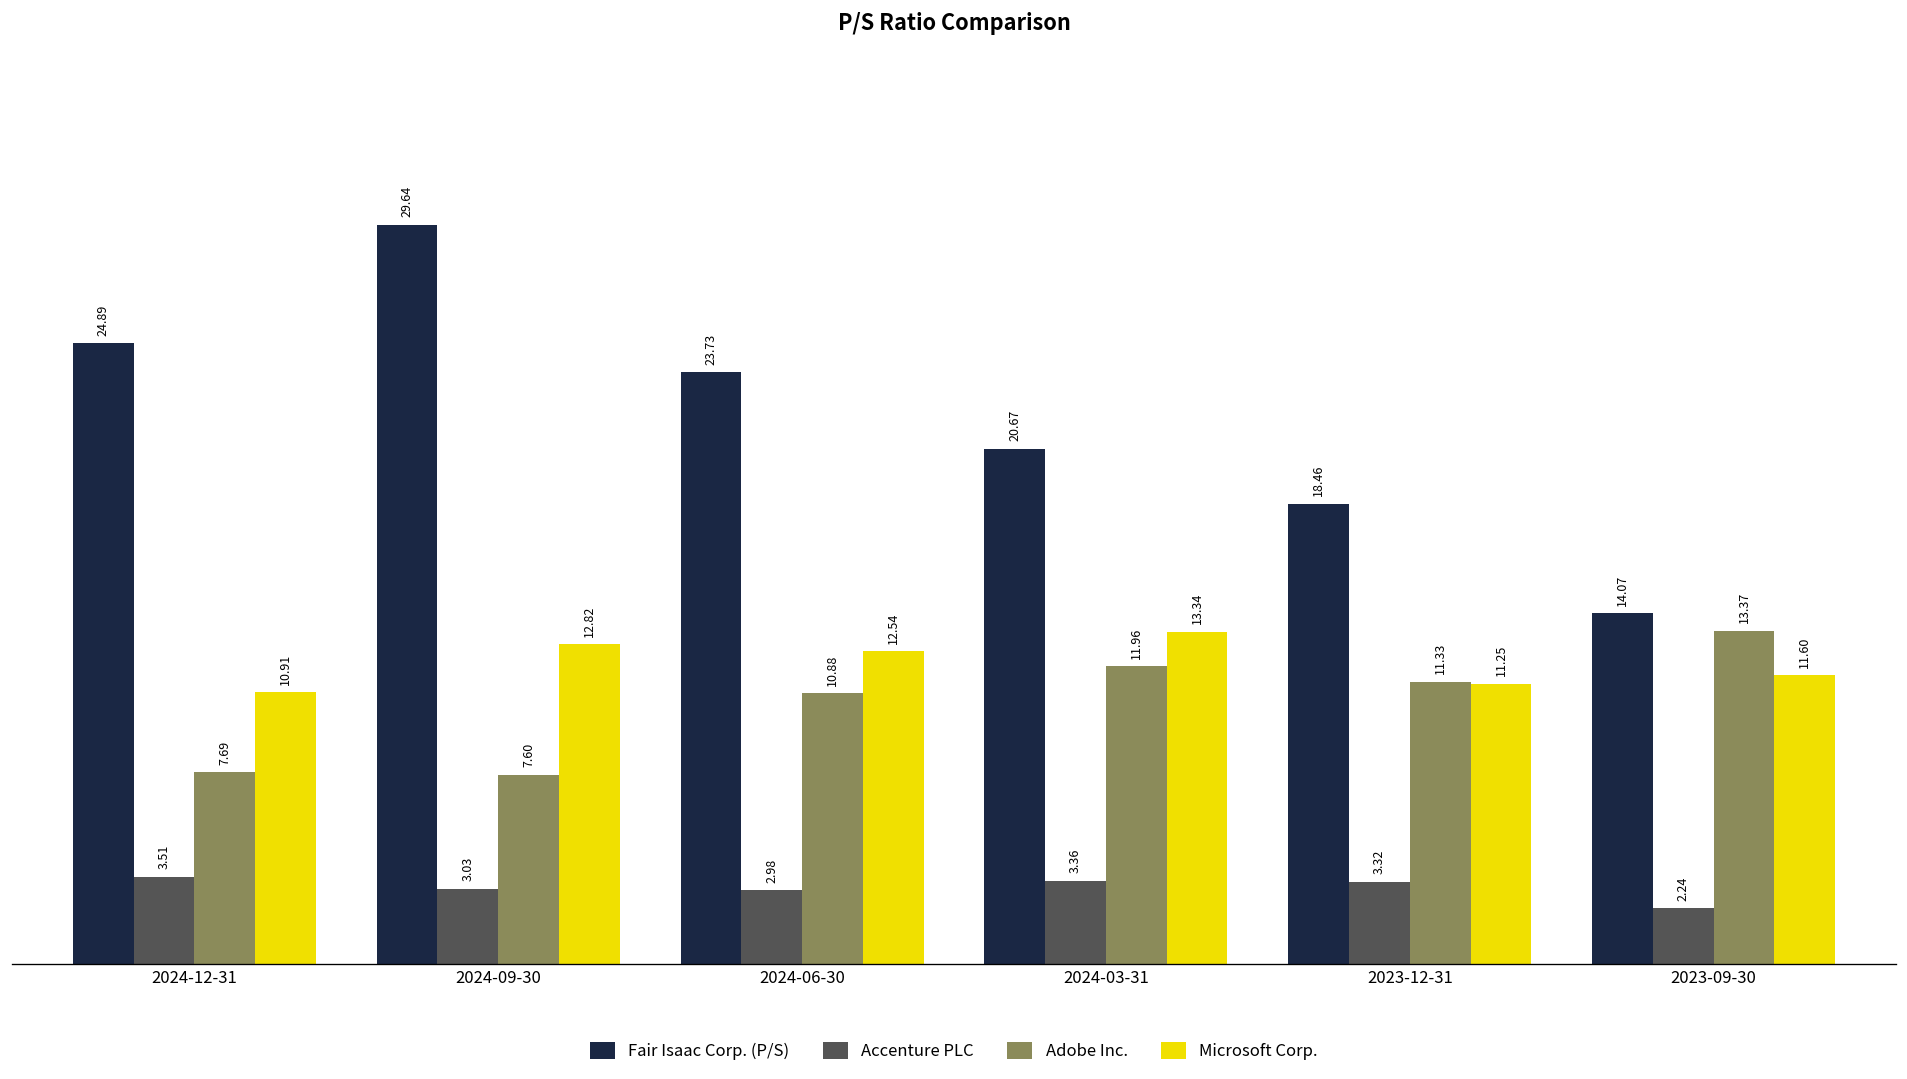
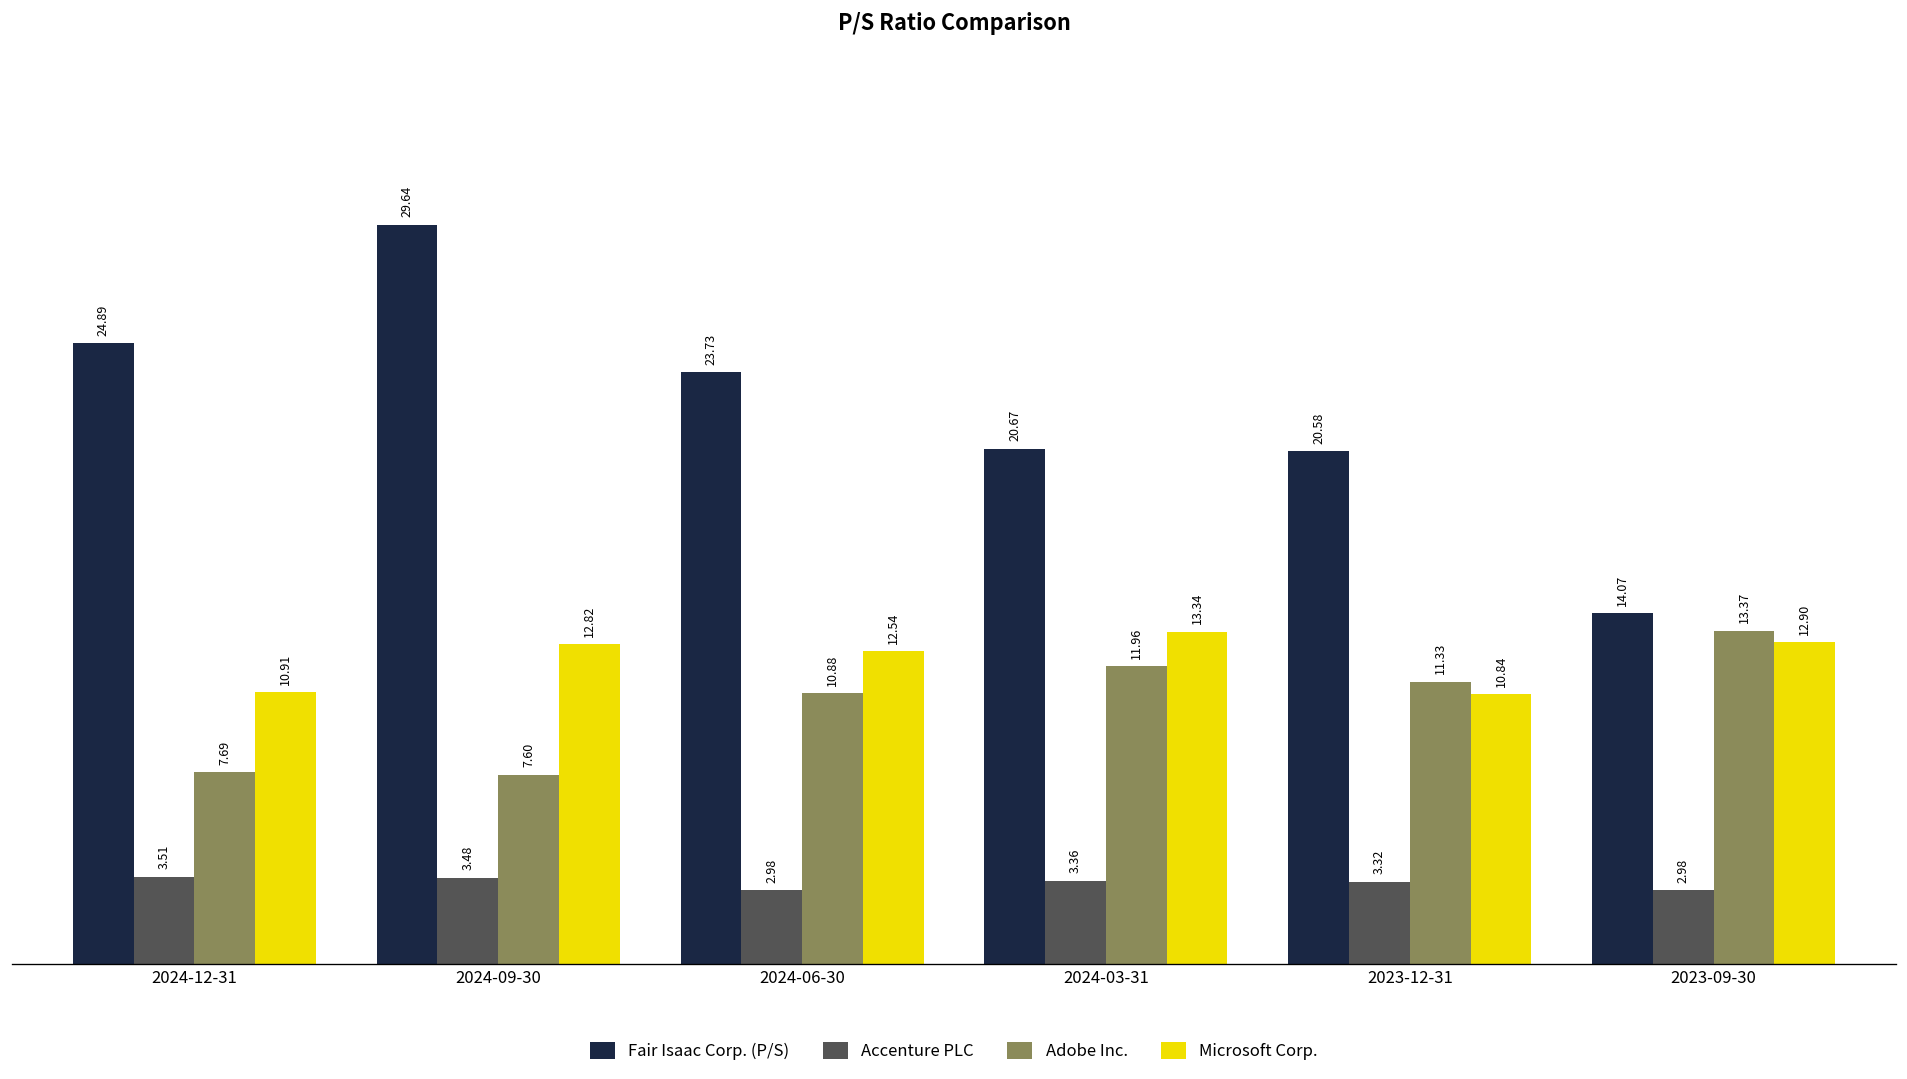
  {
    "Fair Isaac Corp. (P/S)": {
      "2024-12-31": 24.89,
      "2024-09-30": 29.64,
      "2024-06-30": 23.73,
      "2024-03-31": 20.67,
-     "2023-12-31": 18.46,
+     "2023-12-31": 20.58,
      "2023-09-30": 14.07
    },
    "Accenture PLC": {
      "2024-12-31": 3.51,
-     "2024-09-30": 3.03,
+     "2024-09-30": 3.48,
      "2024-06-30": 2.98,
      "2024-03-31": 3.36,
      "2023-12-31": 3.32,
-     "2023-09-30": 2.24
+     "2023-09-30": 2.98
    },
    "Adobe Inc.": {
      "2024-12-31": 7.69,
      "2024-09-30": 7.60,
      "2024-06-30": 10.88,
      "2024-03-31": 11.96,
      "2023-12-31": 11.33,
      "2023-09-30": 13.37
    },
    "Microsoft Corp.": {
      "2024-12-31": 10.91,
      "2024-09-30": 12.82,
      "2024-06-30": 12.54,
      "2024-03-31": 13.34,
-     "2023-12-31": 11.25,
-     "2023-09-30": 11.60
+     "2023-12-31": 10.84,
+     "2023-09-30": 12.90
    }
  }
